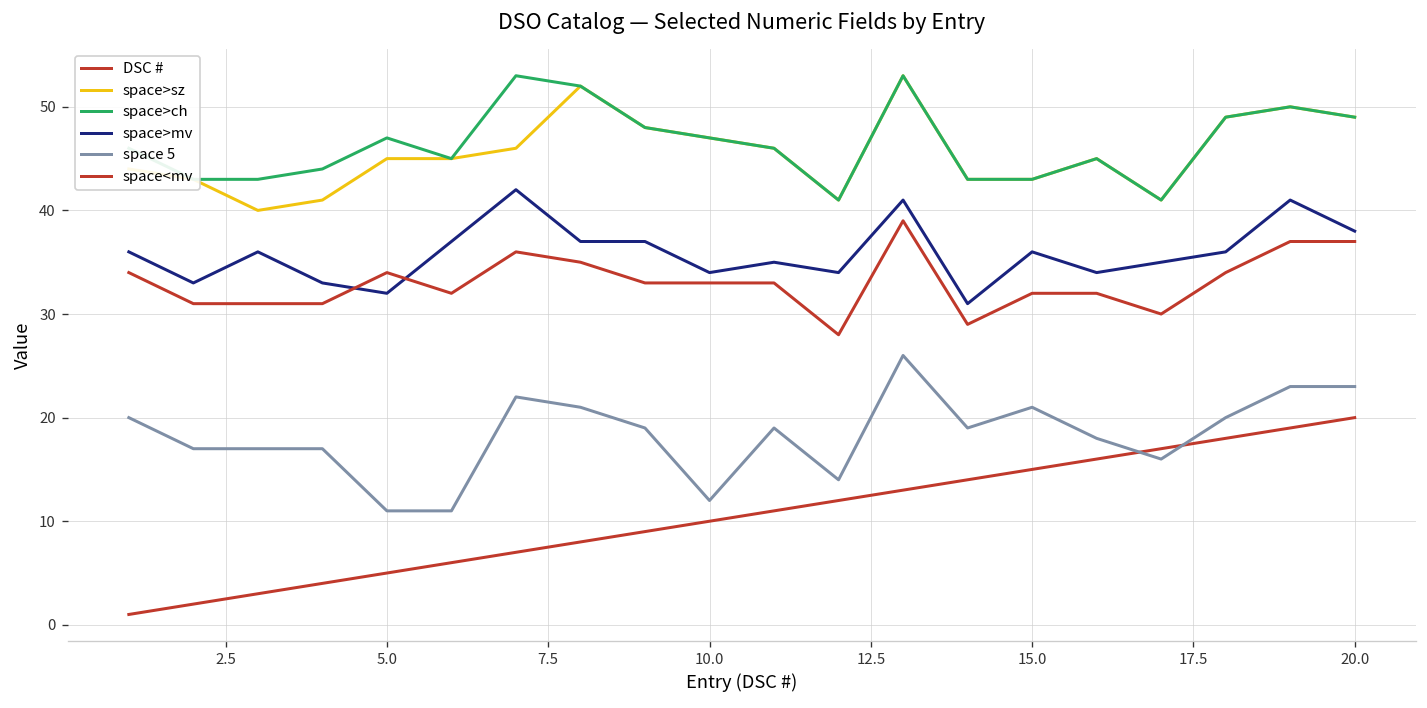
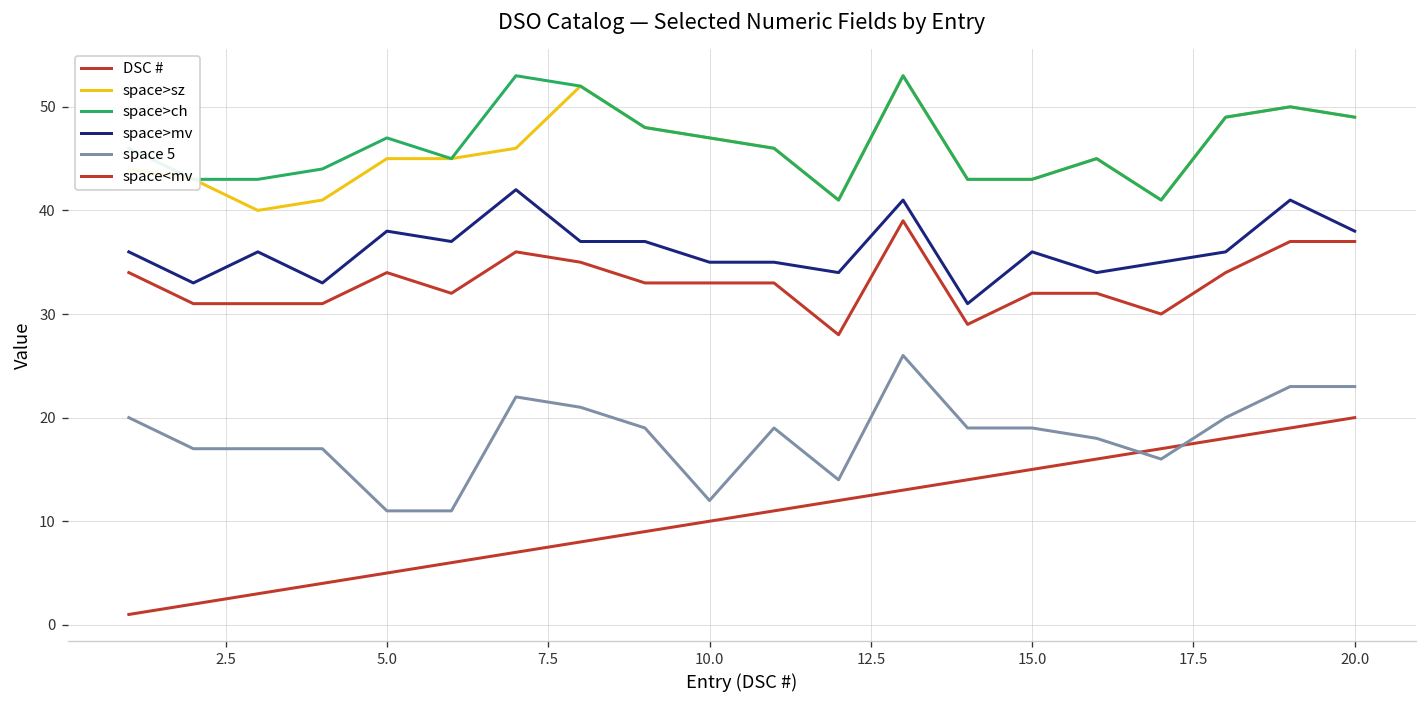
  {
    "space>sz": {
      "5.0": 45
    },
    "space>ch": {
      "5.0": 47
    },
    "space>mv": {
-     "5.0": 32,
-     "10.0": 34,
+     "5.0": 38,
+     "10.0": 35,
      "15.0": 36,
      "20.0": 38
    },
    "space 5": {
      "5.0": 11,
      "10.0": 12,
-     "15.0": 21,
+     "15.0": 19,
      "20.0": 23
    }
  }
